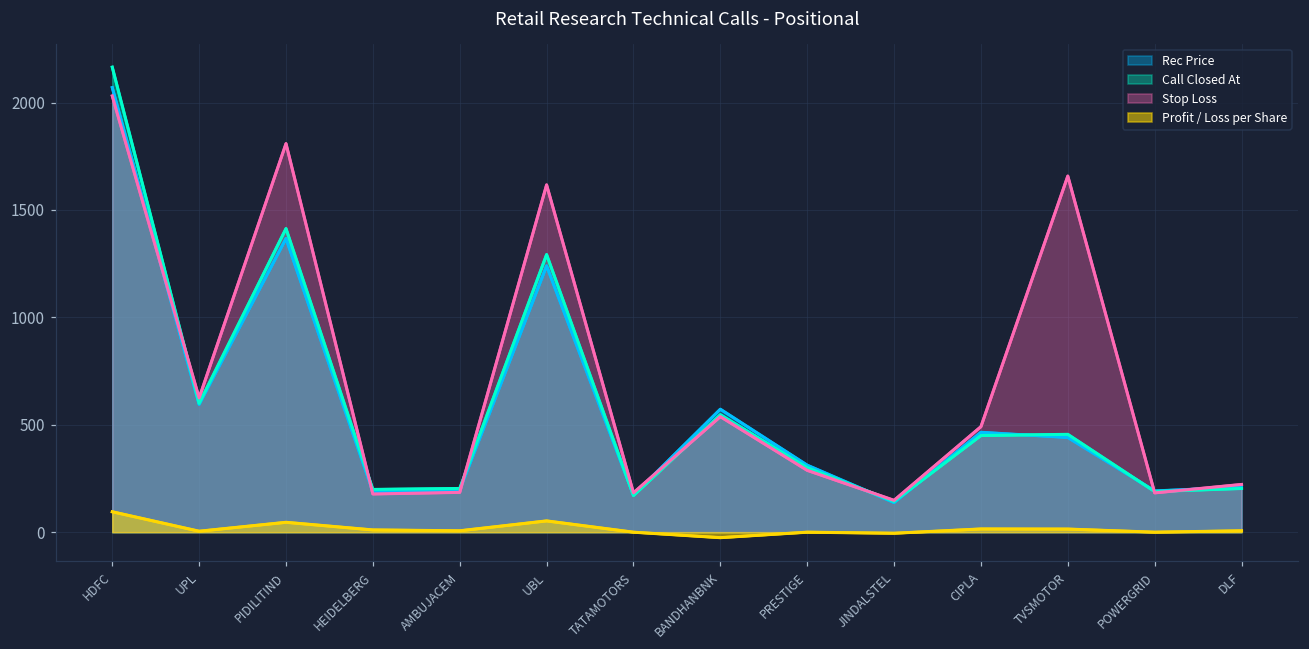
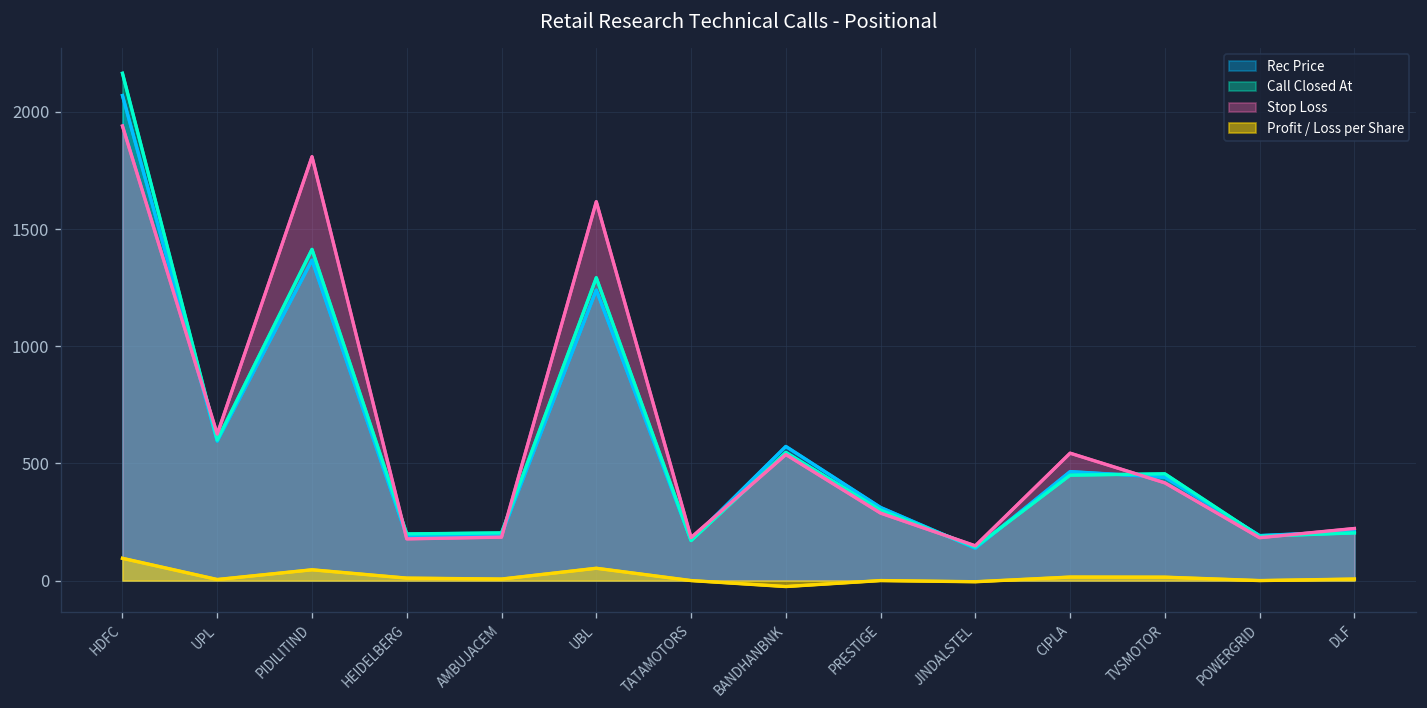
  {
    "Stop Loss": {
-     "HDFC": 2030,
+     "HDFC": 1940,
      "UPL": 630,
      "PIDILITIND": 1810,
      "UBL": 1620,
-     "CIPLA": 490,
-     "TVSMOTOR": 1660
+     "CIPLA": 540,
+     "TVSMOTOR": 420
    }
  }
